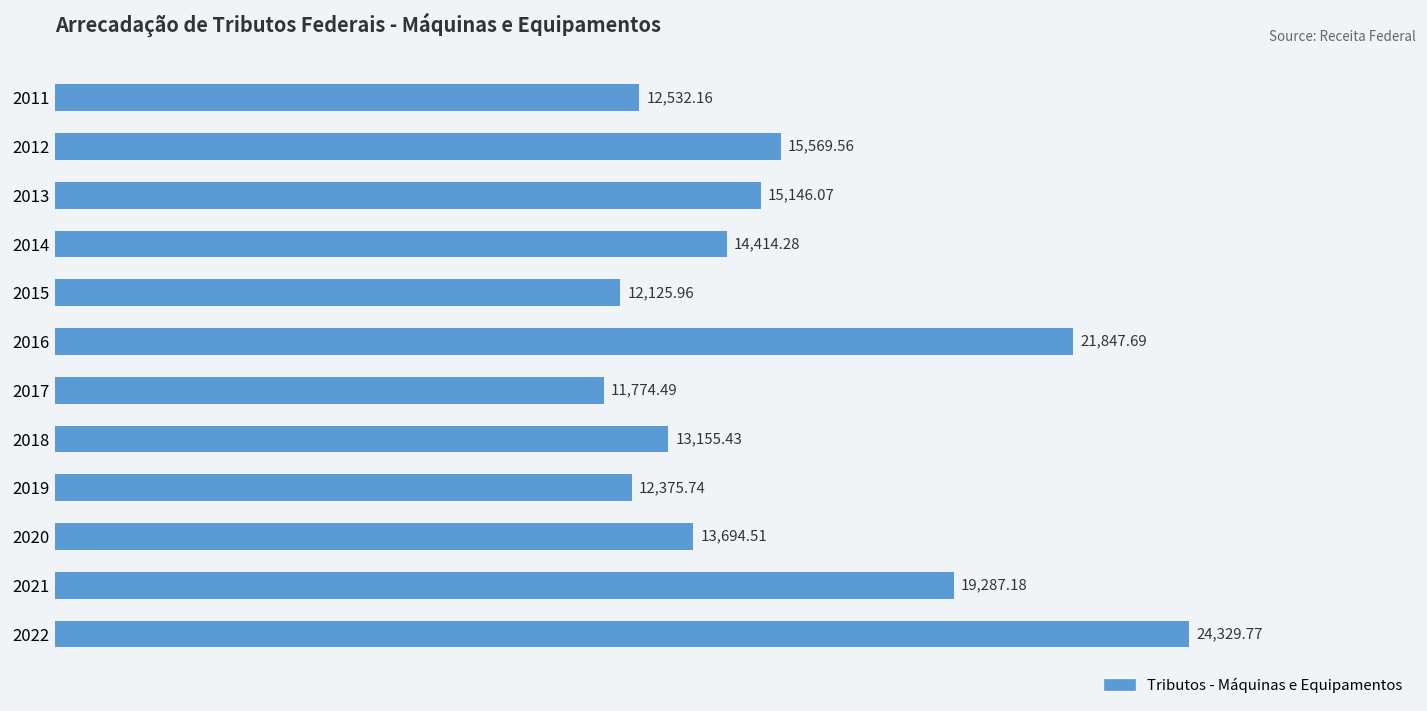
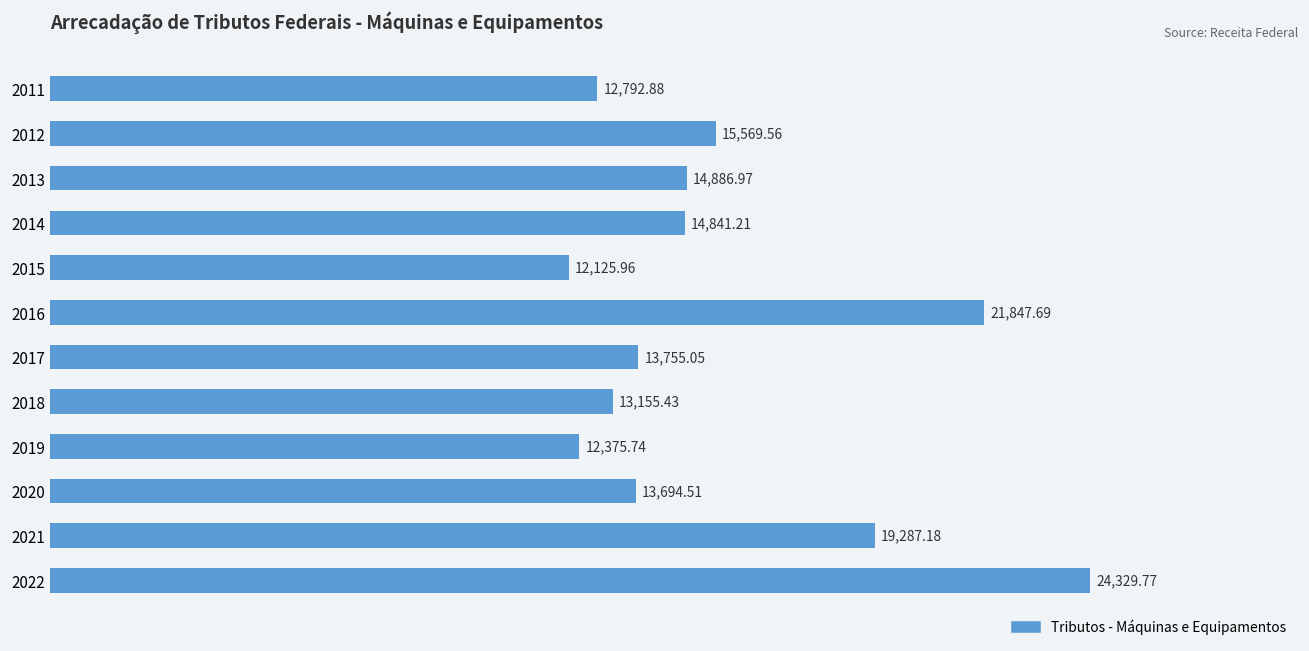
  {
-   "2011": "12,532.16",
+   "2011": "12,792.88",
    "2012": "15,569.56",
-   "2013": "15,146.07",
-   "2014": "14,414.28",
+   "2013": "14,886.97",
+   "2014": "14,841.21",
    "2015": "12,125.96",
    "2016": "21,847.69",
-   "2017": "11,774.49",
+   "2017": "13,755.05",
    "2018": "13,155.43",
    "2019": "12,375.74",
    "2020": "13,694.51",
    "2021": "19,287.18",
    "2022": "24,329.77"
  }
